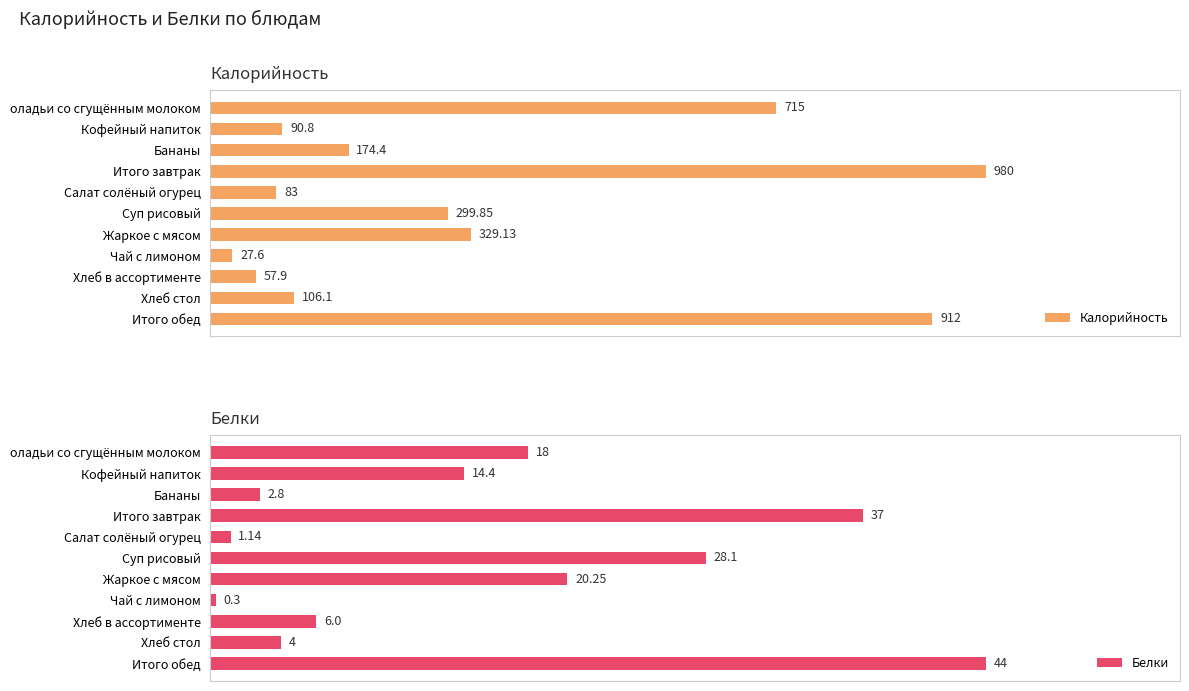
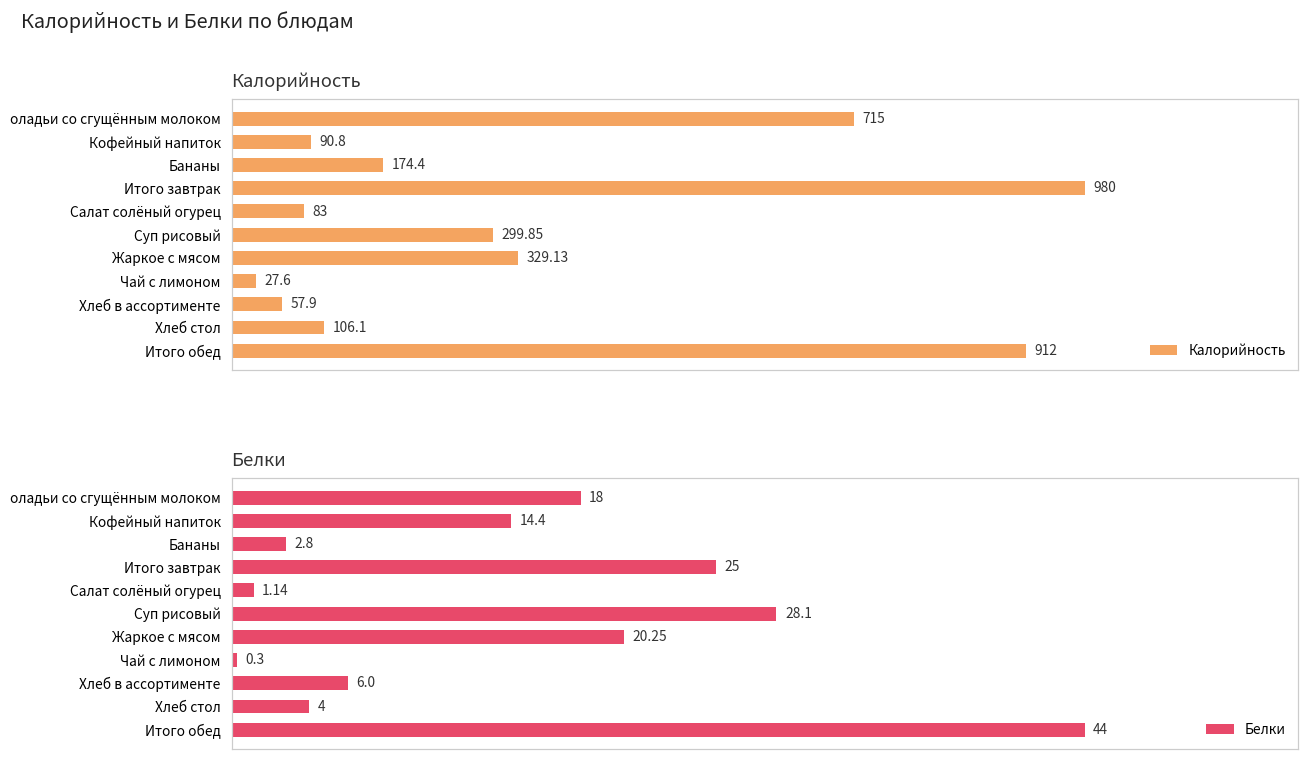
  {
    "Калорийность": {
      "оладьи со сгущённым молоком": 715,
      "Кофейный напиток": 90.8,
      "Бананы": 174.4,
      "Итого завтрак": 980,
      "Салат солёный огурец": 83,
      "Суп рисовый": 299.85,
      "Жаркое с мясом": 329.13,
      "Чай с лимоном": 27.6,
      "Хлеб в ассортименте": 57.9,
      "Хлеб стол": 106.1,
      "Итого обед": 912
    },
    "Белки": {
      "оладьи со сгущённым молоком": 18,
      "Кофейный напиток": 14.4,
      "Бананы": 2.8,
-     "Итого завтрак": 37,
+     "Итого завтрак": 25,
      "Салат солёный огурец": 1.14,
      "Суп рисовый": 28.1,
      "Жаркое с мясом": 20.25,
      "Чай с лимоном": 0.3,
      "Хлеб в ассортименте": 6.0,
      "Хлеб стол": 4,
      "Итого обед": 44
    }
  }
